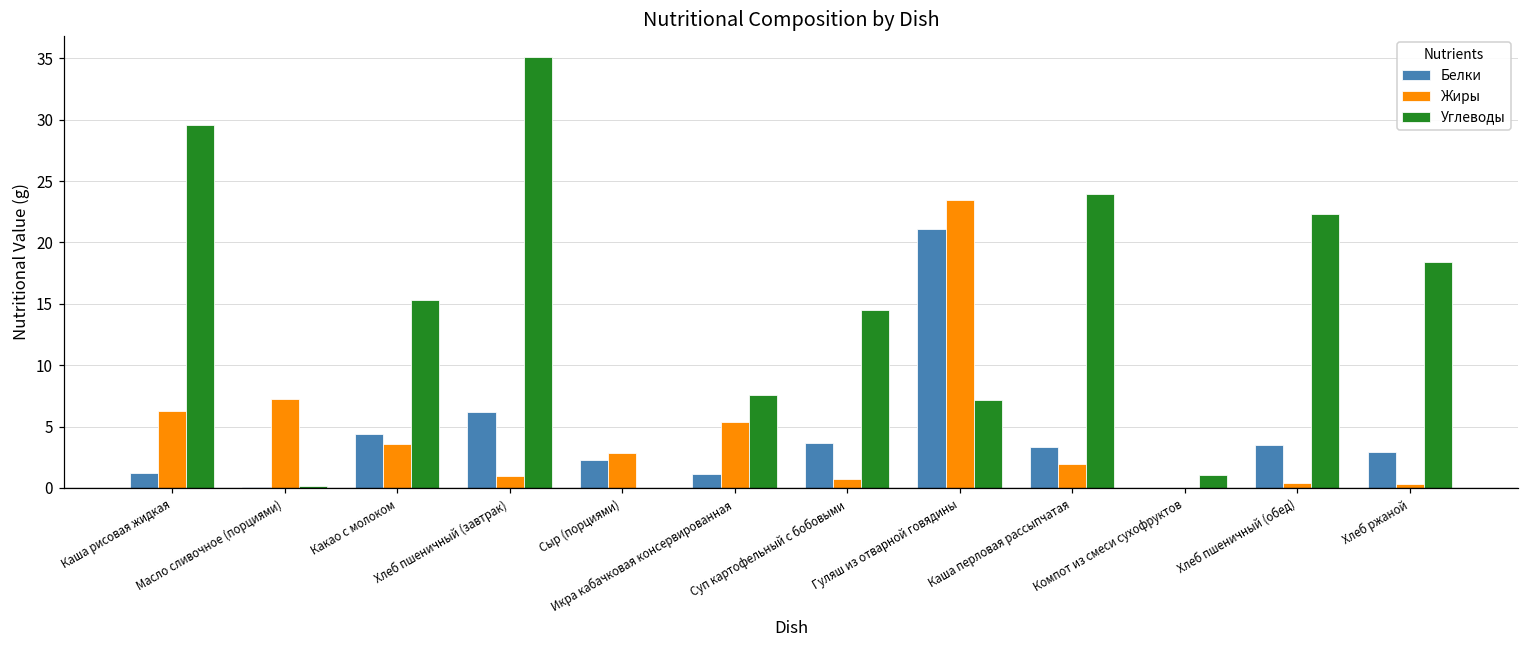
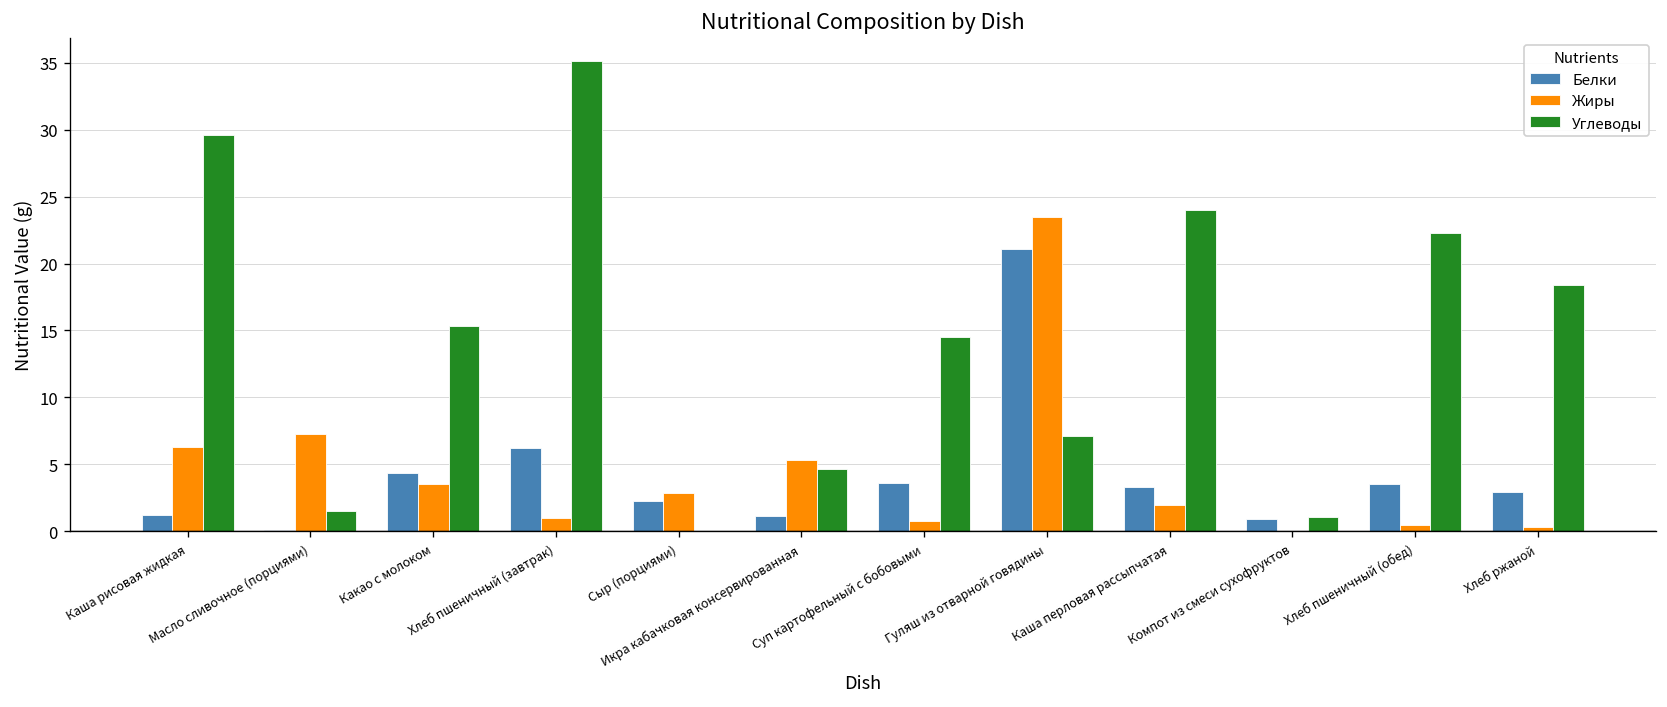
  {
    "Белки": {
      "Каша рисовая жидкая": 1.2,
      "Какао с молоком": 4.4,
      "Хлеб пшеничный (завтрак)": 6.2,
      "Сыр (порциями)": 2.3,
      "Икра кабачковая консервированная": 1.1,
      "Суп картофельный с бобовыми": 3.6,
      "Гуляш из отварной говядины": 21.1,
      "Каша перловая рассыпчатая": 3.3,
-     "Компот из смеси сухофруктов": 0.0,
+     "Компот из смеси сухофруктов": 0.9,
      "Хлеб пшеничный (обед)": 3.5,
      "Хлеб ржаной": 2.9
    },
    "Жиры": {
      "Каша рисовая жидкая": 6.3,
      "Масло сливочное (порциями)": 7.3,
      "Какао с молоком": 3.6,
      "Хлеб пшеничный (завтрак)": 1.0,
      "Сыр (порциями)": 2.9,
      "Икра кабачковая консервированная": 5.3,
      "Суп картофельный с бобовыми": 0.8,
      "Гуляш из отварной говядины": 23.5,
      "Каша перловая рассыпчатая": 2.0,
      "Компот из смеси сухофруктов": 0.0,
      "Хлеб пшеничный (обед)": 0.4,
      "Хлеб ржаной": 0.4
    },
    "Углеводы": {
      "Каша рисовая жидкая": 29.6,
-     "Масло сливочное (порциями)": 0.1,
+     "Масло сливочное (порциями)": 1.5,
      "Какао с молоком": 15.3,
      "Хлеб пшеничный (завтрак)": 35.1,
      "Сыр (порциями)": 0.0,
-     "Икра кабачковая консервированная": 7.6,
+     "Икра кабачковая консервированная": 4.6,
      "Суп картофельный с бобовыми": 14.5,
      "Гуляш из отварной говядины": 7.2,
      "Каша перловая рассыпчатая": 24.0,
      "Компот из смеси сухофруктов": 1.1,
      "Хлеб пшеничный (обед)": 22.3,
      "Хлеб ржаной": 18.4
    }
  }
